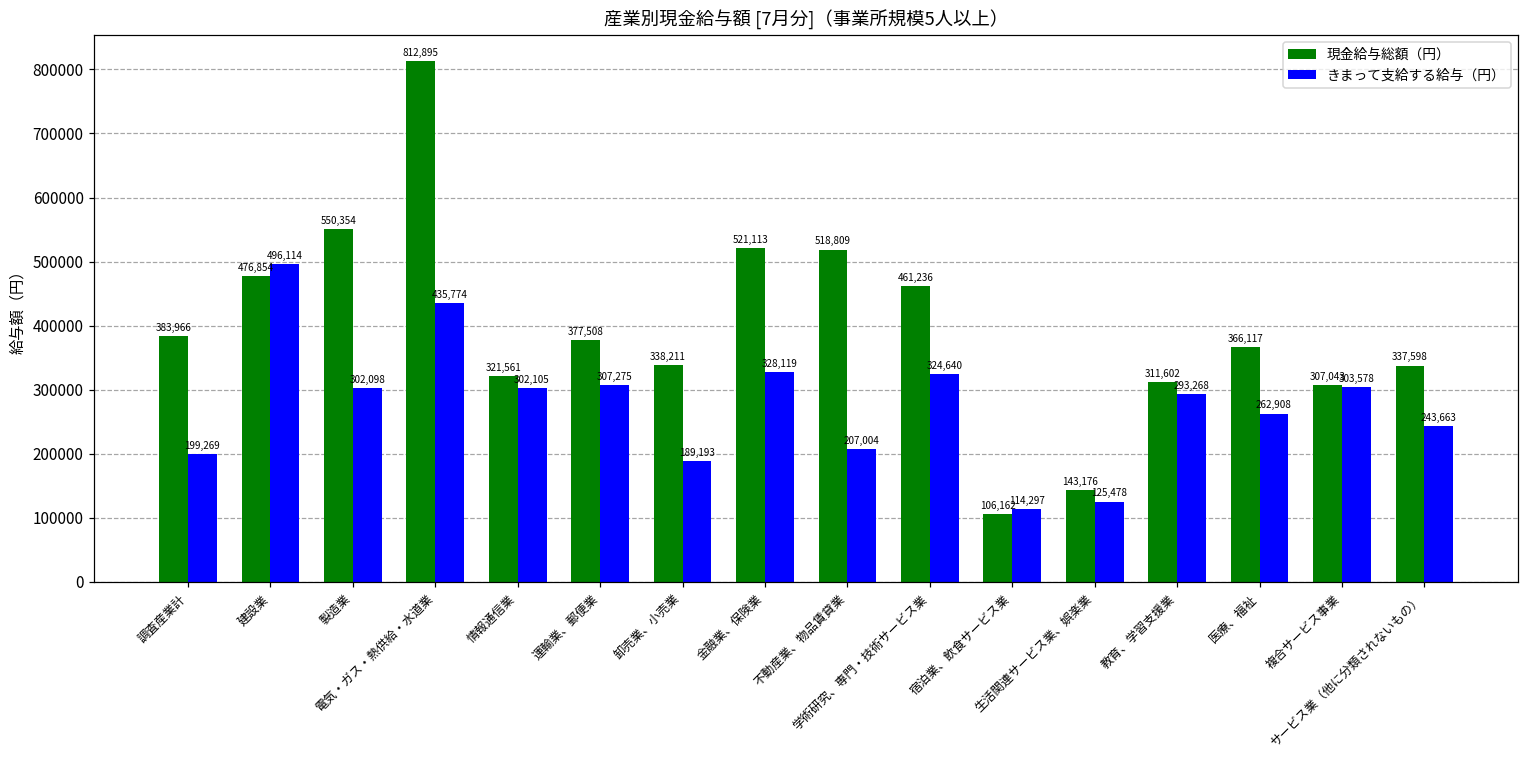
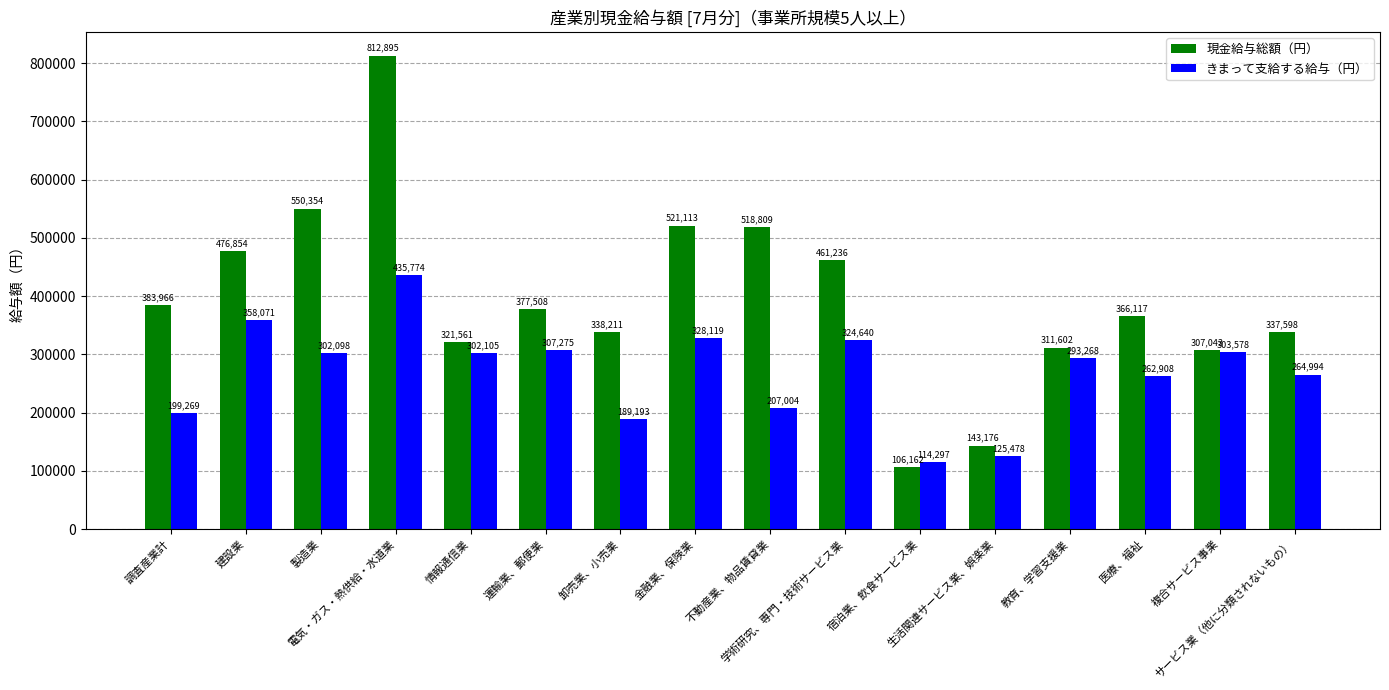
  {
    "現金給与総額（円）": {
      "調査産業計": "383,966",
      "建設業": "476,854",
      "製造業": "550,354",
      "電気・ガス・熱供給・水道業": "812,895",
      "情報通信業": "321,561",
      "運輸業、郵便業": "377,508",
      "卸売業、小売業": "338,211",
      "金融業、保険業": "521,113",
      "不動産業、物品賃貸業": "518,809",
      "学術研究、専門・技術サービス業": "461,236",
      "宿泊業、飲食サービス業": "106,162",
      "生活関連サービス業、娯楽業": "143,176",
      "教育、学習支援業": "311,602",
      "医療、福祉": "366,117",
      "サービス業（他に分類されないもの）": "337,598"
    },
    "きまって支給する給与（円）": {
      "調査産業計": "199,269",
-     "建設業": "496,114",
+     "建設業": "358,071",
      "製造業": "302,098",
      "電気・ガス・熱供給・水道業": "435,774",
      "情報通信業": "302,105",
      "運輸業、郵便業": "307,275",
      "卸売業、小売業": "189,193",
      "金融業、保険業": "328,119",
      "不動産業、物品賃貸業": "207,004",
      "学術研究、専門・技術サービス業": "324,640",
      "宿泊業、飲食サービス業": "114,297",
      "生活関連サービス業、娯楽業": "125,478",
      "教育、学習支援業": "293,268",
      "医療、福祉": "262,908",
-     "サービス業（他に分類されないもの）": "243,663"
+     "サービス業（他に分類されないもの）": "264,994"
    }
  }
